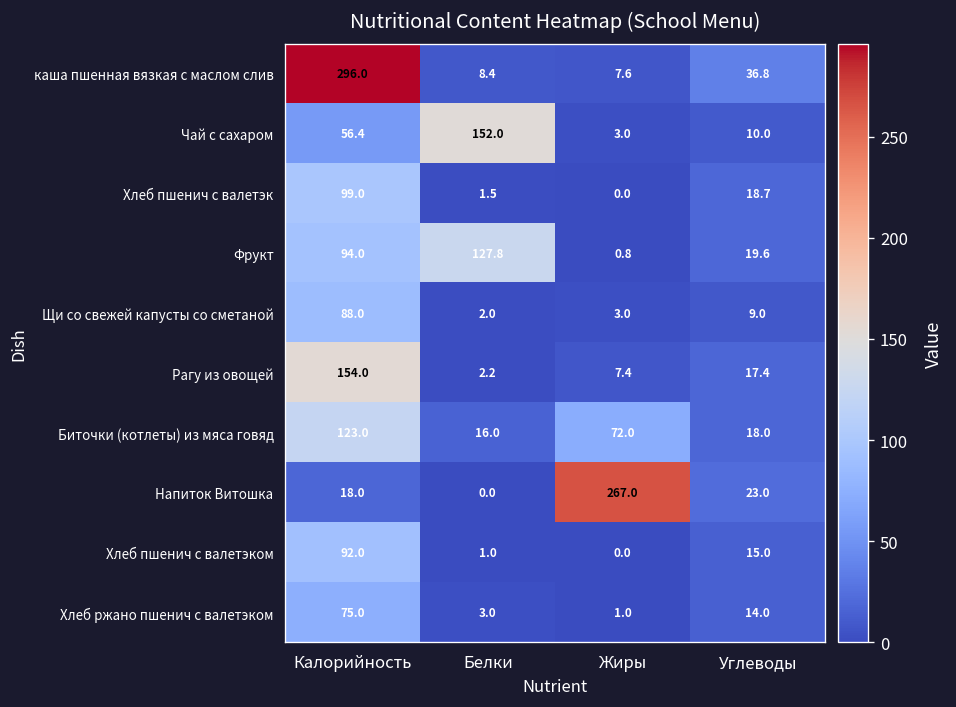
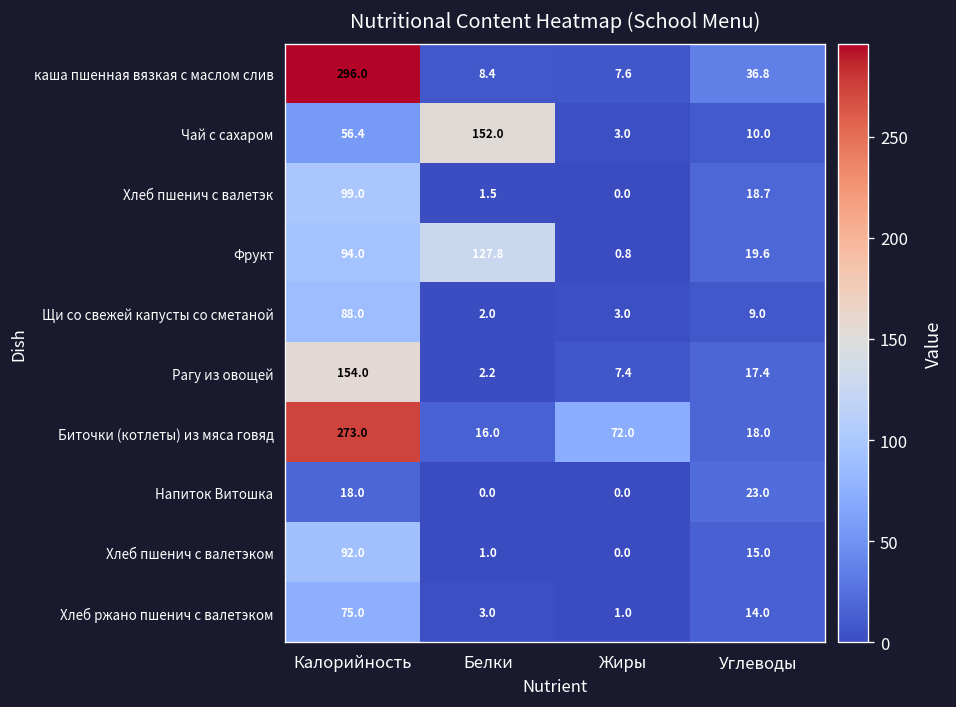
  {
    "каша пшенная вязкая с маслом слив": {
      "Калорийность": 296.0,
      "Белки": 8.4,
      "Жиры": 7.6,
      "Углеводы": 36.8
    },
    "Чай с сахаром": {
      "Калорийность": 56.4,
      "Белки": 152.0,
      "Жиры": 3.0,
      "Углеводы": 10.0
    },
    "Хлеб пшенич с валетэк": {
      "Калорийность": 99.0,
      "Белки": 1.5,
      "Жиры": 0.0,
      "Углеводы": 18.7
    },
    "Фрукт": {
      "Калорийность": 94.0,
      "Белки": 127.8,
      "Жиры": 0.8,
      "Углеводы": 19.6
    },
    "Щи со свежей капусты со сметаной": {
      "Калорийность": 88.0,
      "Белки": 2.0,
      "Жиры": 3.0,
      "Углеводы": 9.0
    },
    "Рагу из овощей": {
      "Калорийность": 154.0,
      "Белки": 2.2,
      "Жиры": 7.4,
      "Углеводы": 17.4
    },
    "Биточки (котлеты) из мяса говяд": {
-     "Калорийность": 123.0,
+     "Калорийность": 273.0,
      "Белки": 16.0,
      "Жиры": 72.0,
      "Углеводы": 18.0
    },
    "Напиток Витошка": {
      "Калорийность": 18.0,
      "Белки": 0.0,
-     "Жиры": 267.0,
+     "Жиры": 0.0,
      "Углеводы": 23.0
    },
    "Хлеб пшенич с валетэком": {
      "Калорийность": 92.0,
      "Белки": 1.0,
      "Жиры": 0.0,
      "Углеводы": 15.0
    },
    "Хлеб ржано пшенич с валетэком": {
      "Калорийность": 75.0,
      "Белки": 3.0,
      "Жиры": 1.0,
      "Углеводы": 14.0
    }
  }
